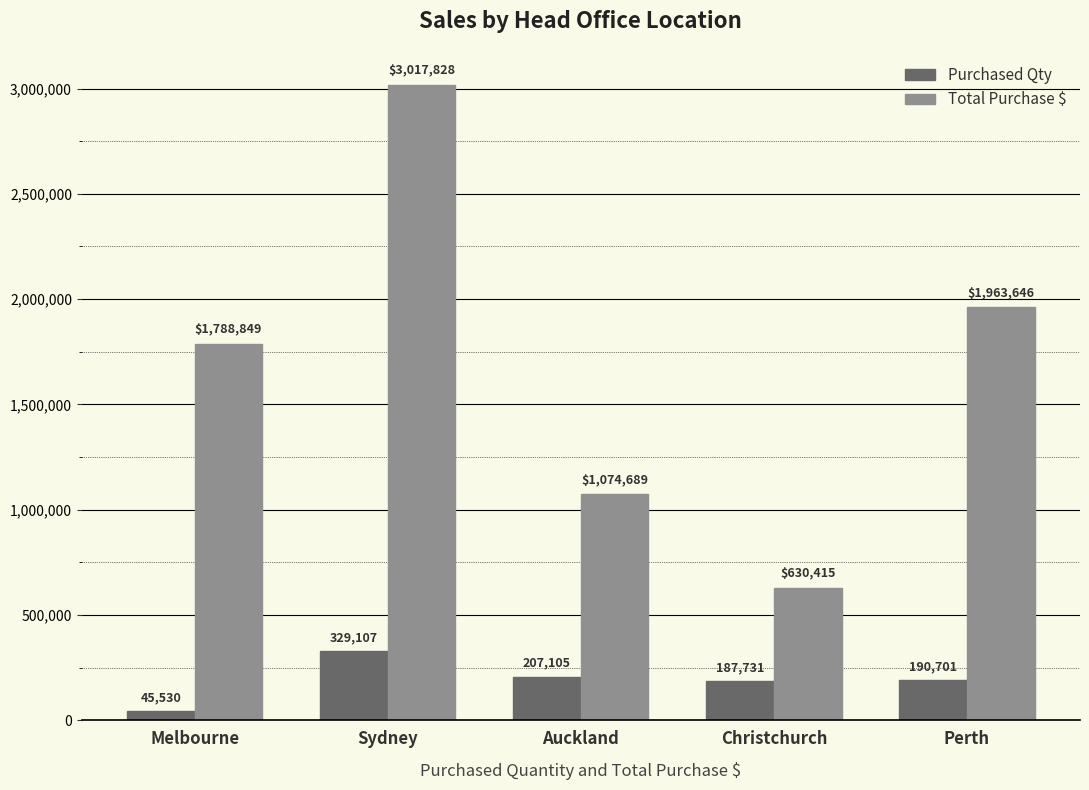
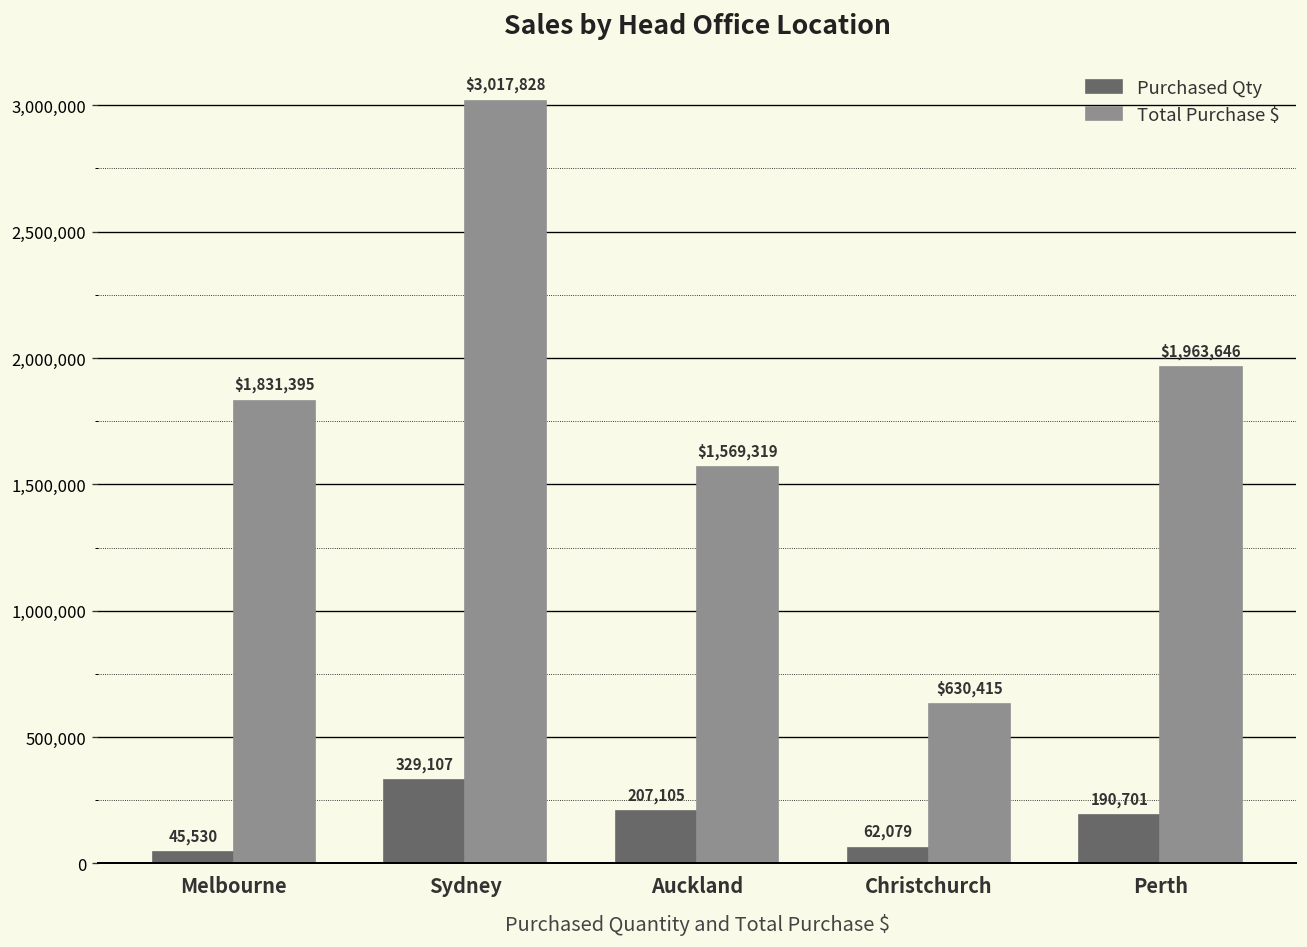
  {
    "Purchased Qty": {
      "Melbourne": "45,530",
      "Sydney": "329,107",
      "Auckland": "207,105",
-     "Christchurch": "187,731",
+     "Christchurch": "62,079",
      "Perth": "190,701"
    },
    "Total Purchase $": {
-     "Melbourne": "$1,788,849",
+     "Melbourne": "$1,831,395",
      "Sydney": "$3,017,828",
-     "Auckland": "$1,074,689",
+     "Auckland": "$1,569,319",
      "Christchurch": "$630,415",
      "Perth": "$1,963,646"
    }
  }
